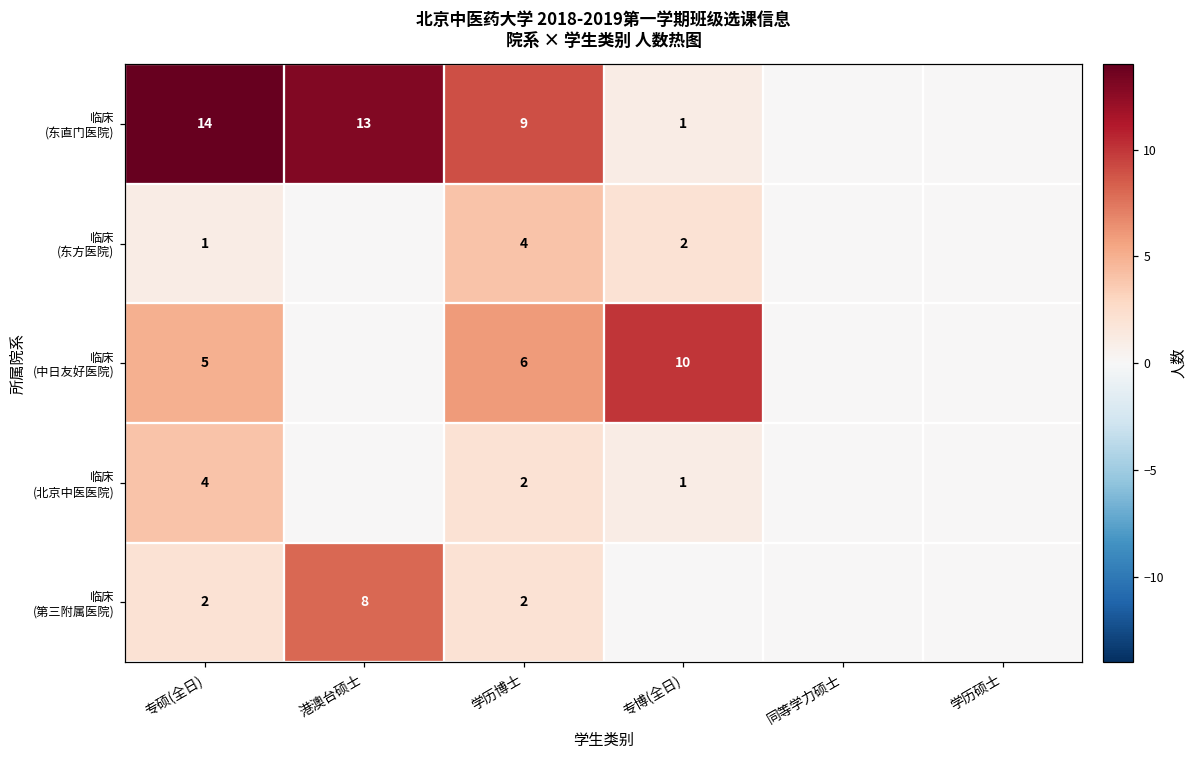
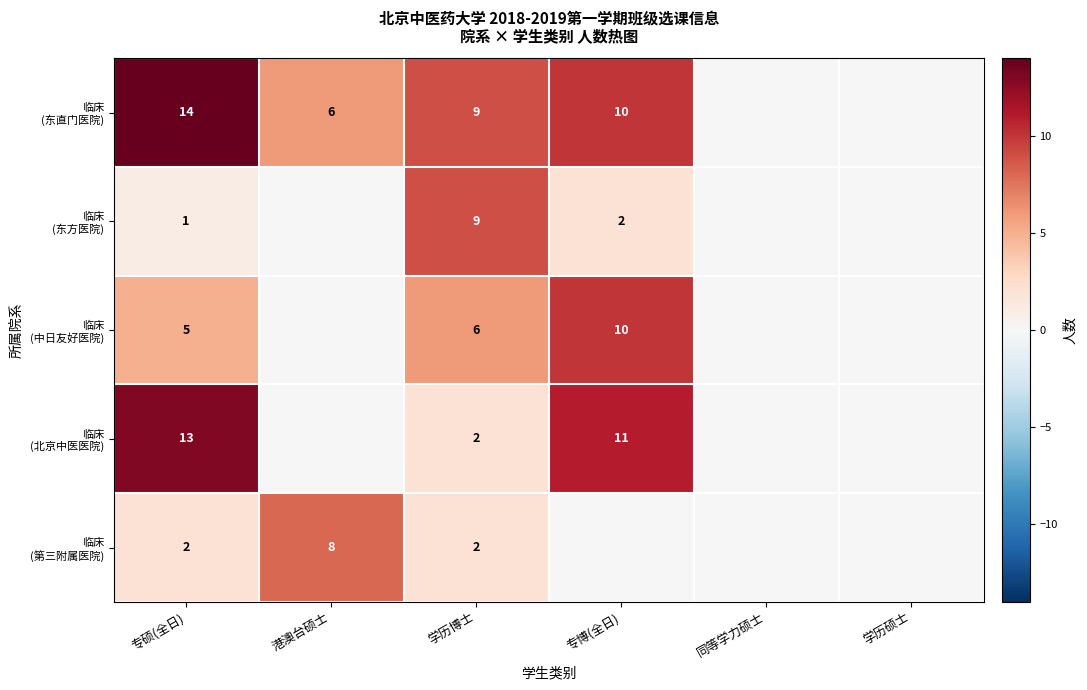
  {
    "临床 (东直门医院)": {
      "专硕(全日)": 14,
-     "港澳台硕士": 13,
+     "港澳台硕士": 6,
      "学历博士": 9,
-     "专博(全日)": 1
+     "专博(全日)": 10
    },
    "临床 (东方医院)": {
      "专硕(全日)": 1,
-     "学历博士": 4,
+     "学历博士": 9,
      "专博(全日)": 2
    },
    "临床 (中日友好医院)": {
      "专硕(全日)": 5,
      "学历博士": 6,
      "专博(全日)": 10
    },
    "临床 (北京中医医院)": {
-     "专硕(全日)": 4,
+     "专硕(全日)": 13,
      "学历博士": 2,
-     "专博(全日)": 1
+     "专博(全日)": 11
    },
    "临床 (第三附属医院)": {
      "专硕(全日)": 2,
      "港澳台硕士": 8,
      "学历博士": 2
    }
  }
